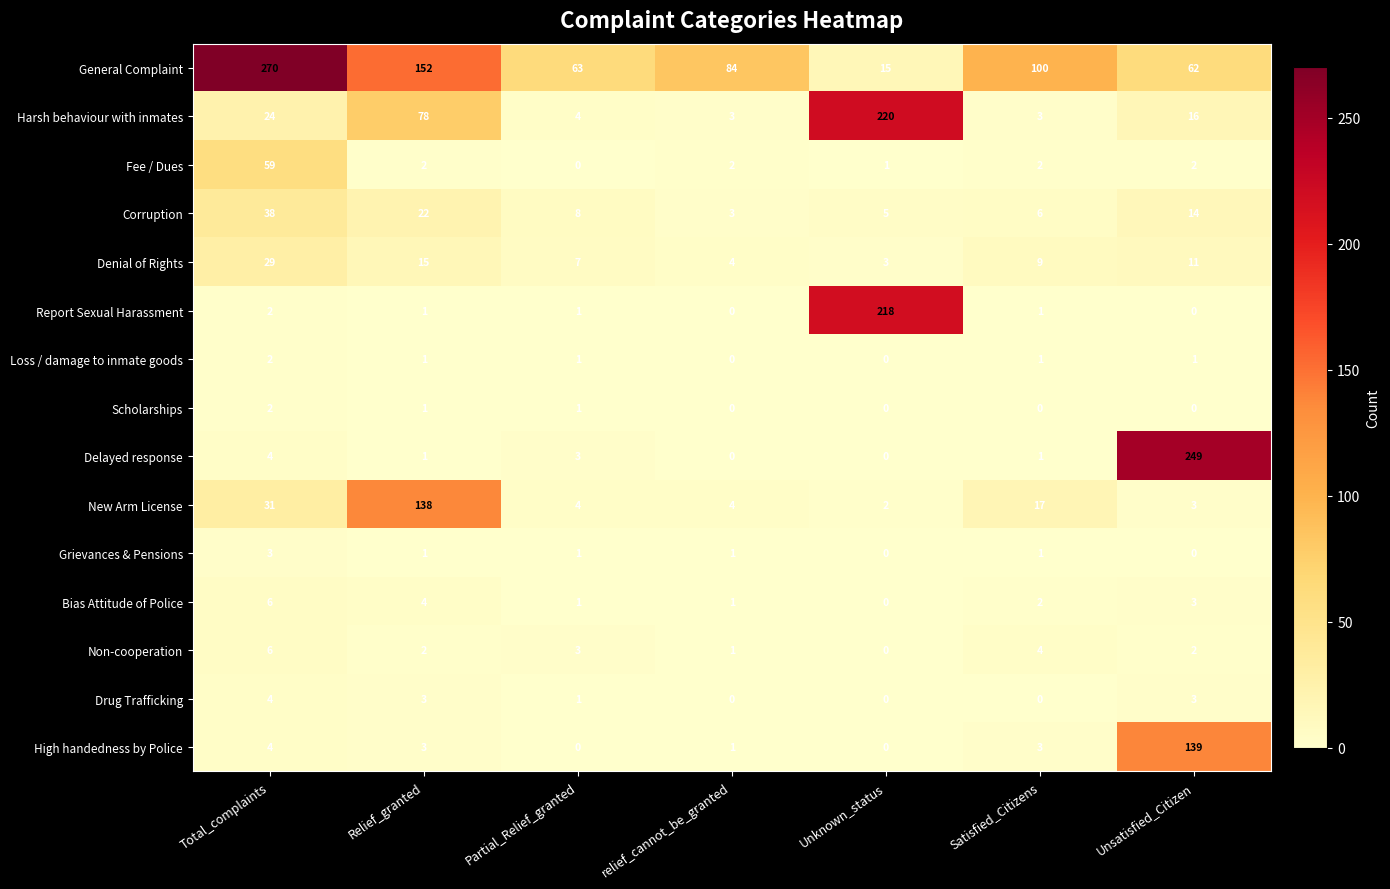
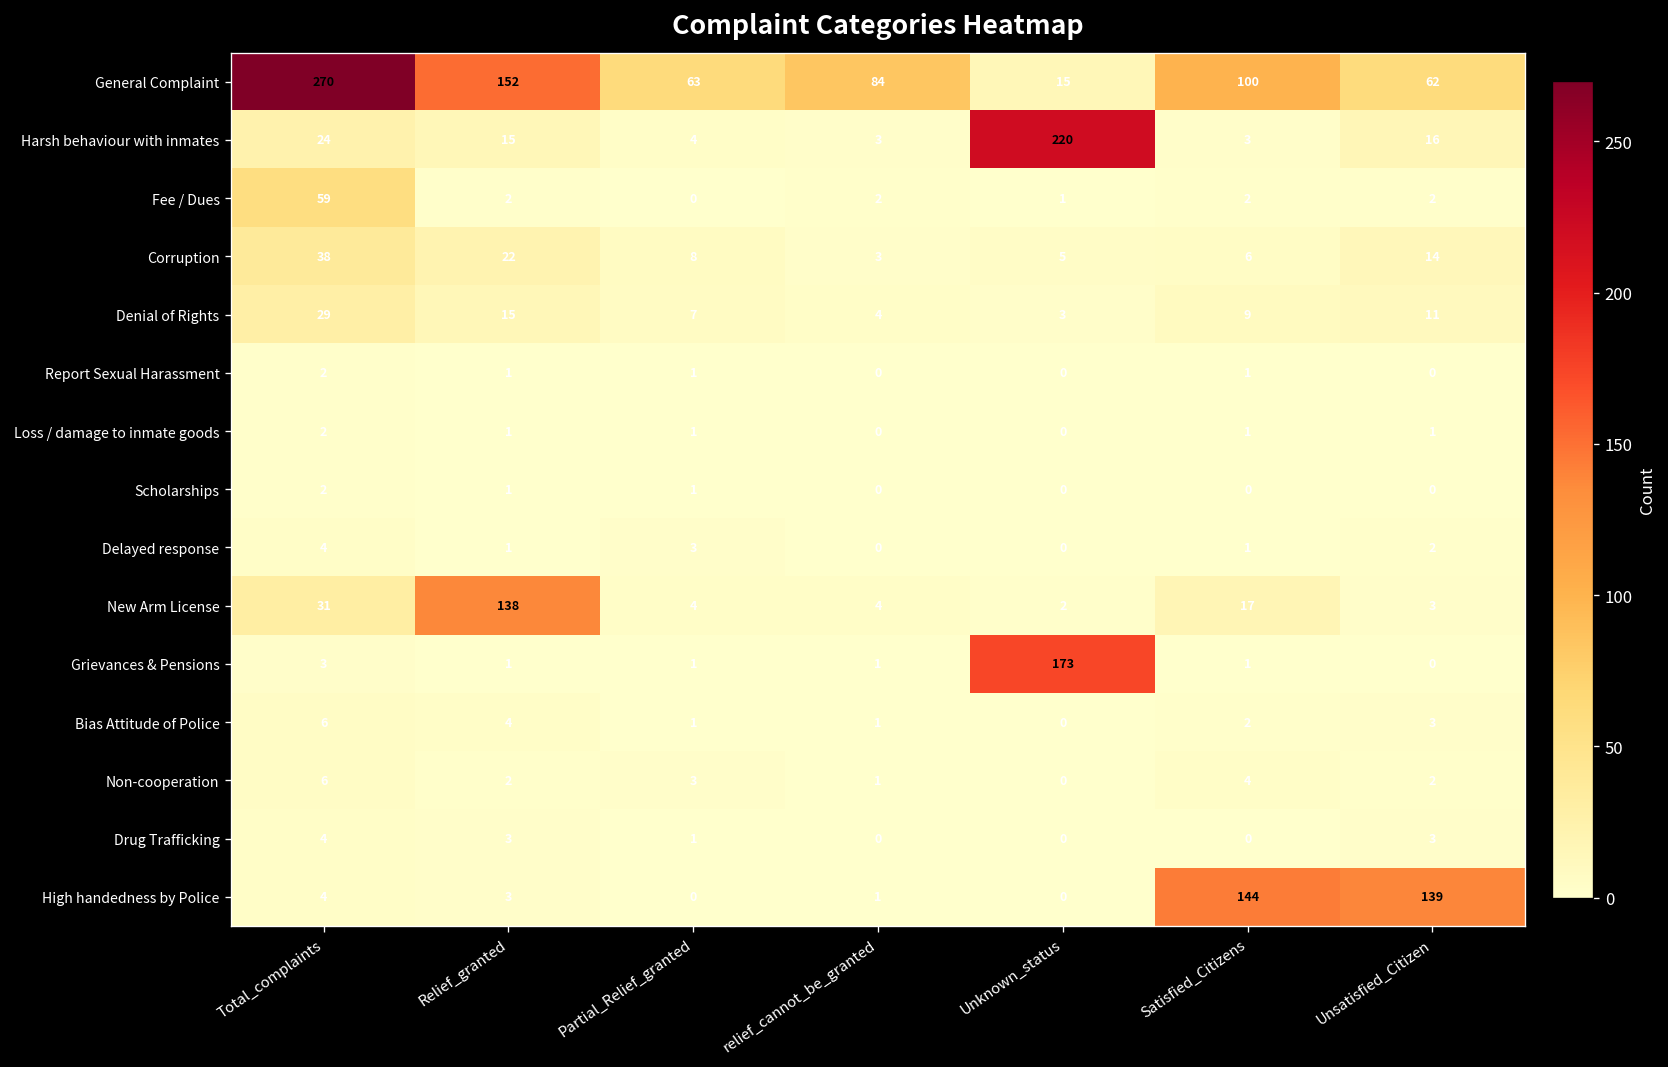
  {
    "General Complaint": {
      "Total_complaints": 270,
      "Relief_granted": 152,
      "Partial_Relief_granted": 63,
      "relief_cannot_be_granted": 84,
      "Unknown_status": 15,
      "Satisfied_Citizens": 100,
      "Unsatisfied_Citizen": 62
    },
    "Harsh behaviour with inmates": {
      "Total_complaints": 24,
-     "Relief_granted": 78,
+     "Relief_granted": 15,
      "Partial_Relief_granted": 4,
      "relief_cannot_be_granted": 3,
      "Unknown_status": 220,
      "Satisfied_Citizens": 3,
      "Unsatisfied_Citizen": 16
    },
    "Fee / Dues": {
      "Total_complaints": 59,
      "Relief_granted": 2,
      "Partial_Relief_granted": 0,
      "relief_cannot_be_granted": 2,
      "Unknown_status": 1,
      "Satisfied_Citizens": 2,
      "Unsatisfied_Citizen": 2
    },
    "Corruption": {
      "Total_complaints": 38,
      "Relief_granted": 22,
      "Partial_Relief_granted": 8,
      "relief_cannot_be_granted": 3,
      "Unknown_status": 5,
      "Satisfied_Citizens": 6,
      "Unsatisfied_Citizen": 14
    },
    "Denial of Rights": {
      "Total_complaints": 29,
      "Relief_granted": 15,
      "Partial_Relief_granted": 7,
      "relief_cannot_be_granted": 4,
      "Unknown_status": 3,
      "Satisfied_Citizens": 9,
      "Unsatisfied_Citizen": 11
    },
    "Report Sexual Harassment": {
      "Total_complaints": 2,
      "Relief_granted": 1,
      "Partial_Relief_granted": 1,
      "relief_cannot_be_granted": 0,
-     "Unknown_status": 218,
+     "Unknown_status": 0,
      "Satisfied_Citizens": 1,
      "Unsatisfied_Citizen": 0
    },
    "Loss / damage to inmate goods": {
      "Total_complaints": 2,
      "Relief_granted": 1,
      "Partial_Relief_granted": 1,
      "relief_cannot_be_granted": 0,
      "Unknown_status": 0,
      "Satisfied_Citizens": 1,
      "Unsatisfied_Citizen": 1
    },
    "Scholarships": {
      "Total_complaints": 2,
      "Relief_granted": 1,
      "Partial_Relief_granted": 1,
      "relief_cannot_be_granted": 0,
      "Unknown_status": 0,
      "Satisfied_Citizens": 0,
      "Unsatisfied_Citizen": 0
    },
    "Delayed response": {
      "Total_complaints": 4,
      "Relief_granted": 1,
      "Partial_Relief_granted": 3,
      "relief_cannot_be_granted": 0,
      "Unknown_status": 0,
      "Satisfied_Citizens": 1,
-     "Unsatisfied_Citizen": 249
+     "Unsatisfied_Citizen": 2
    },
    "New Arm License": {
      "Total_complaints": 31,
      "Relief_granted": 138,
      "Partial_Relief_granted": 4,
      "relief_cannot_be_granted": 4,
      "Unknown_status": 2,
      "Satisfied_Citizens": 17,
      "Unsatisfied_Citizen": 3
    },
    "Grievances & Pensions": {
      "Total_complaints": 3,
      "Relief_granted": 1,
      "Partial_Relief_granted": 1,
      "relief_cannot_be_granted": 1,
-     "Unknown_status": 0,
+     "Unknown_status": 173,
      "Satisfied_Citizens": 1,
      "Unsatisfied_Citizen": 0
    },
    "Bias Attitude of Police": {
      "Total_complaints": 6,
      "Relief_granted": 4,
      "Partial_Relief_granted": 1,
      "relief_cannot_be_granted": 1,
      "Unknown_status": 0,
      "Satisfied_Citizens": 2,
      "Unsatisfied_Citizen": 3
    },
    "Non-cooperation": {
      "Total_complaints": 6,
      "Relief_granted": 2,
      "Partial_Relief_granted": 3,
      "relief_cannot_be_granted": 1,
      "Unknown_status": 0,
      "Satisfied_Citizens": 4,
      "Unsatisfied_Citizen": 2
    },
    "Drug Trafficking": {
      "Total_complaints": 4,
      "Relief_granted": 3,
      "Partial_Relief_granted": 1,
      "relief_cannot_be_granted": 0,
      "Unknown_status": 0,
      "Satisfied_Citizens": 0,
      "Unsatisfied_Citizen": 3
    },
    "High handedness by Police": {
      "Total_complaints": 4,
      "Relief_granted": 3,
      "Partial_Relief_granted": 0,
      "relief_cannot_be_granted": 1,
      "Unknown_status": 0,
-     "Satisfied_Citizens": 3,
+     "Satisfied_Citizens": 144,
      "Unsatisfied_Citizen": 139
    }
  }
